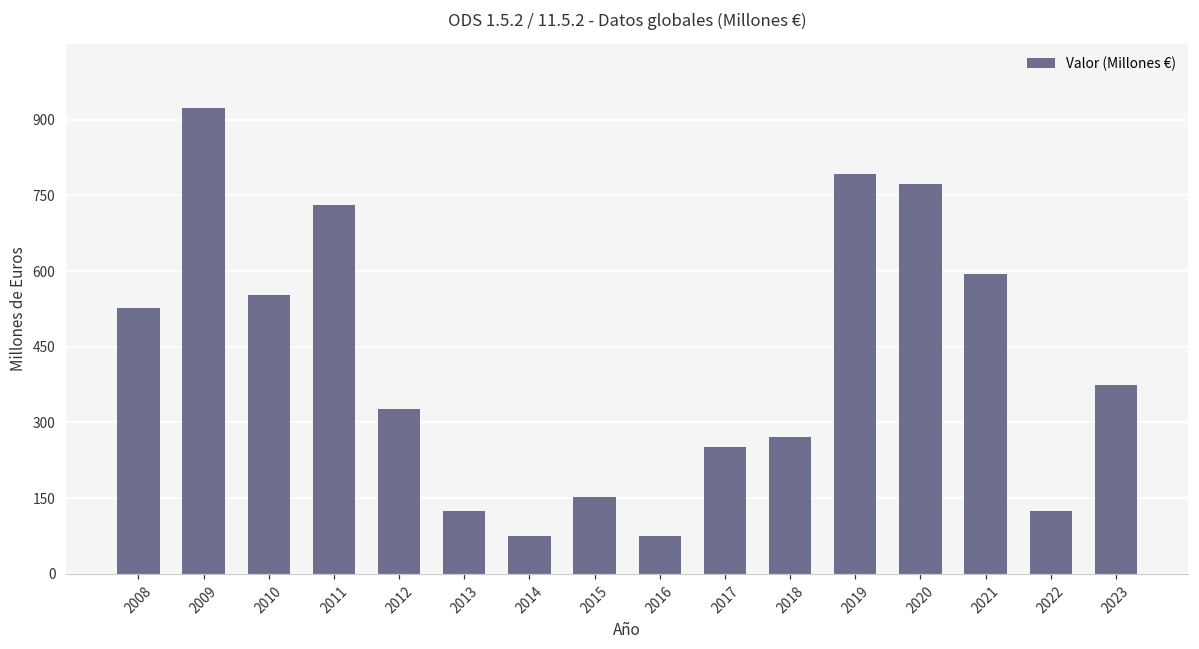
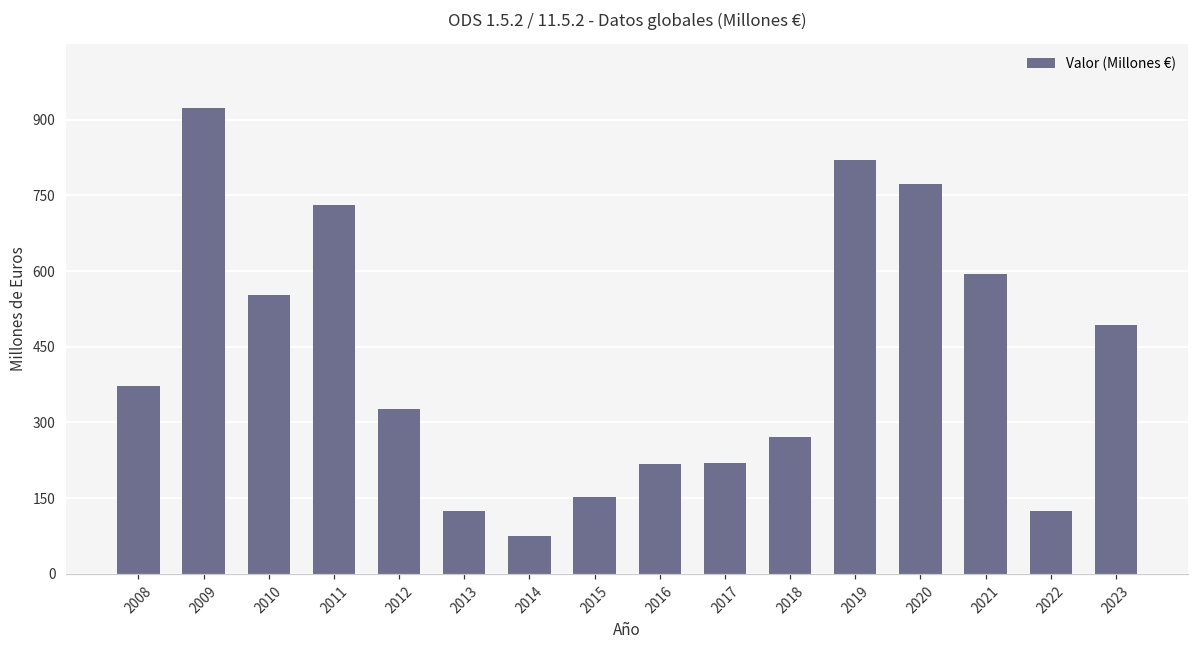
  {
-   "2008": 530,
+   "2008": 370,
    "2009": 920,
    "2010": 550,
    "2011": 730,
    "2012": 330,
    "2013": 120,
    "2014": 70,
    "2015": 150,
-   "2016": 70,
-   "2017": 250,
+   "2016": 220,
+   "2017": 220,
    "2018": 270,
-   "2019": 790,
+   "2019": 820,
    "2020": 770,
    "2021": 590,
    "2022": 120,
-   "2023": 370
+   "2023": 490
  }
